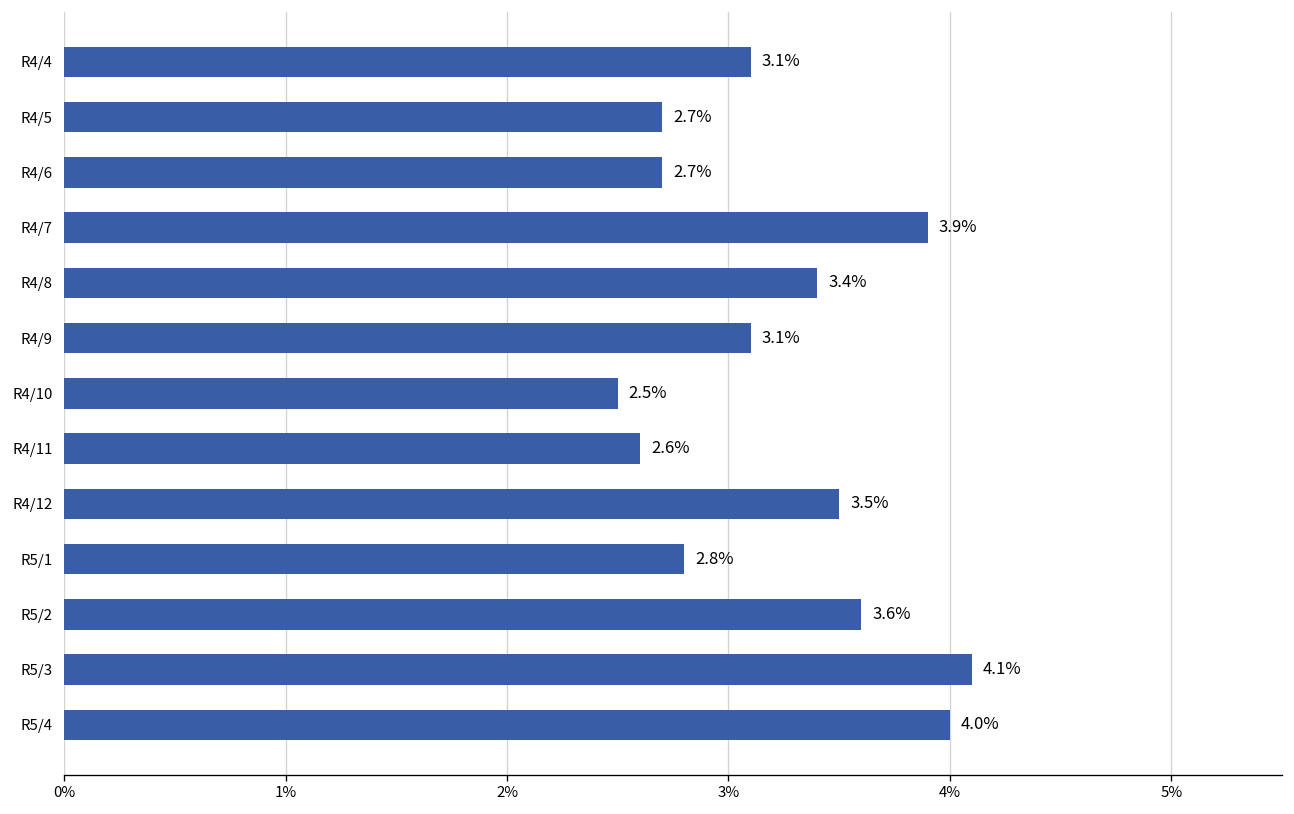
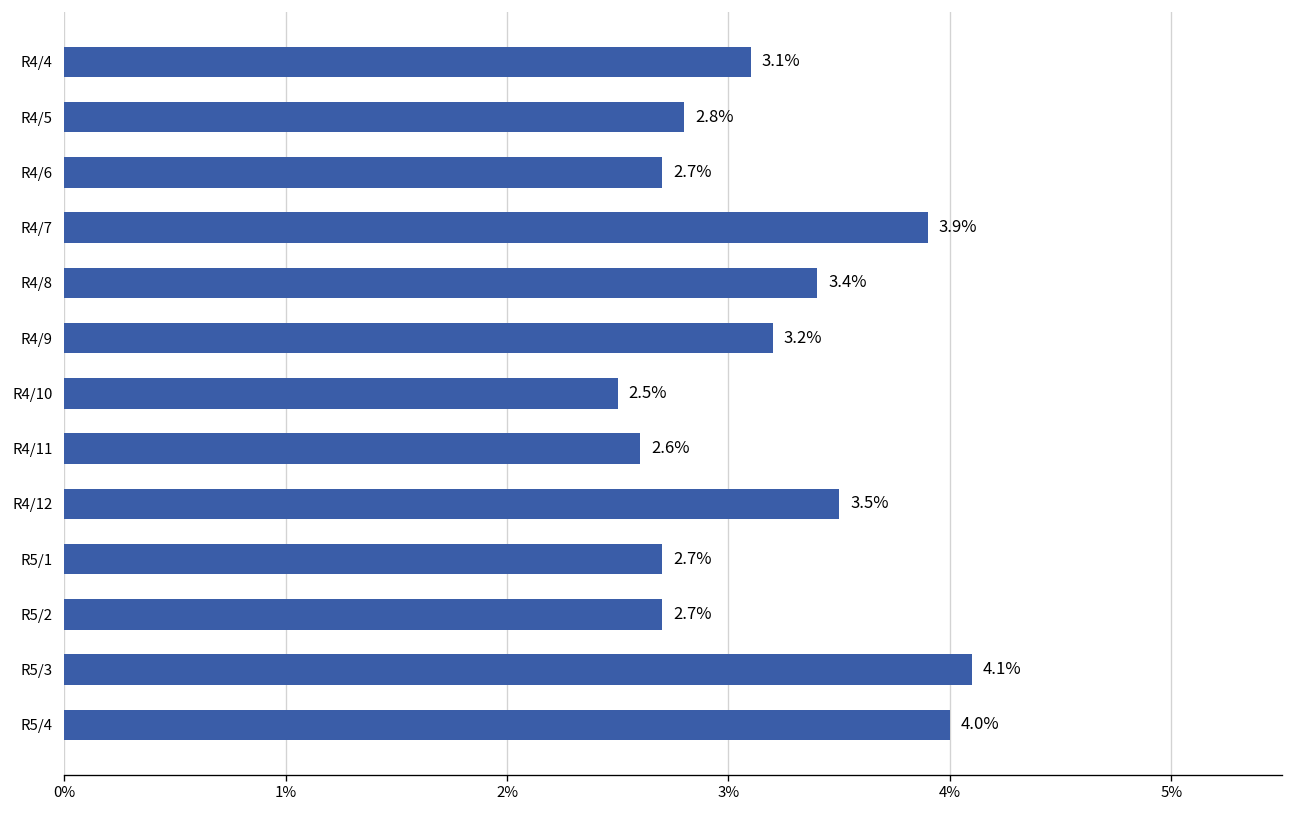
  {
    "R4/4": "3.1%",
-   "R4/5": "2.7%",
+   "R4/5": "2.8%",
    "R4/6": "2.7%",
    "R4/7": "3.9%",
    "R4/8": "3.4%",
-   "R4/9": "3.1%",
+   "R4/9": "3.2%",
    "R4/10": "2.5%",
    "R4/11": "2.6%",
    "R4/12": "3.5%",
-   "R5/1": "2.8%",
-   "R5/2": "3.6%",
+   "R5/1": "2.7%",
+   "R5/2": "2.7%",
    "R5/3": "4.1%",
    "R5/4": "4.0%"
  }
